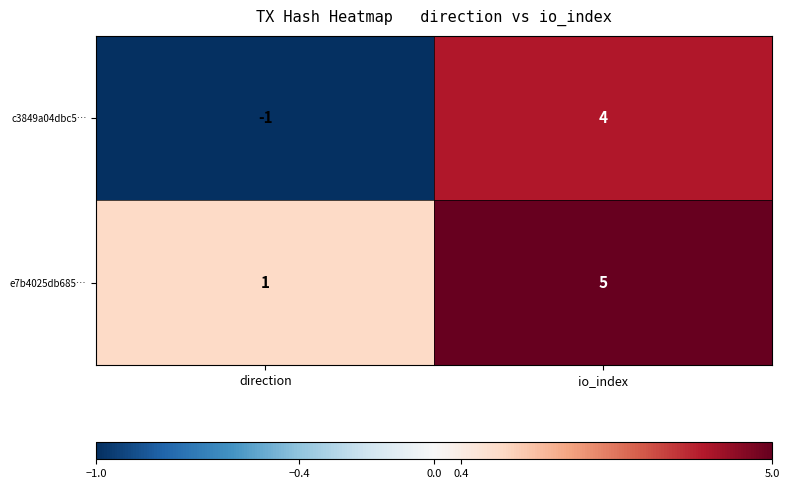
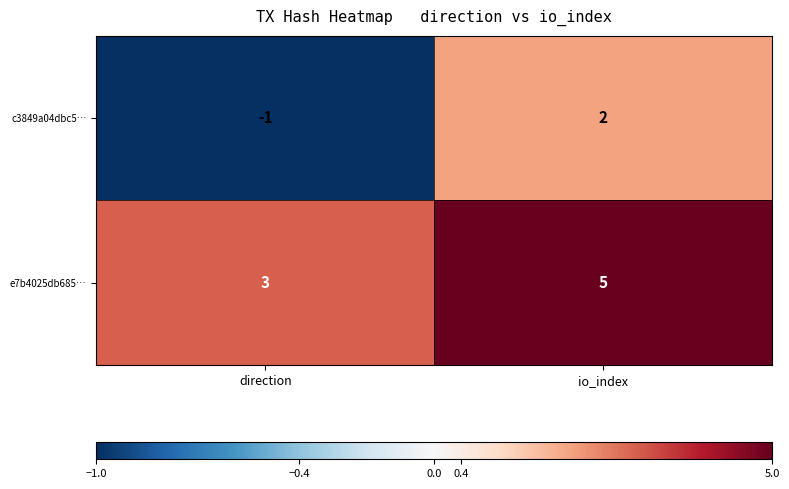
  {
    "c3849a04dbc5…": {
      "direction": -1,
-     "io_index": 4
+     "io_index": 2
    },
    "e7b4025db685…": {
-     "direction": 1,
+     "direction": 3,
      "io_index": 5
    }
  }
